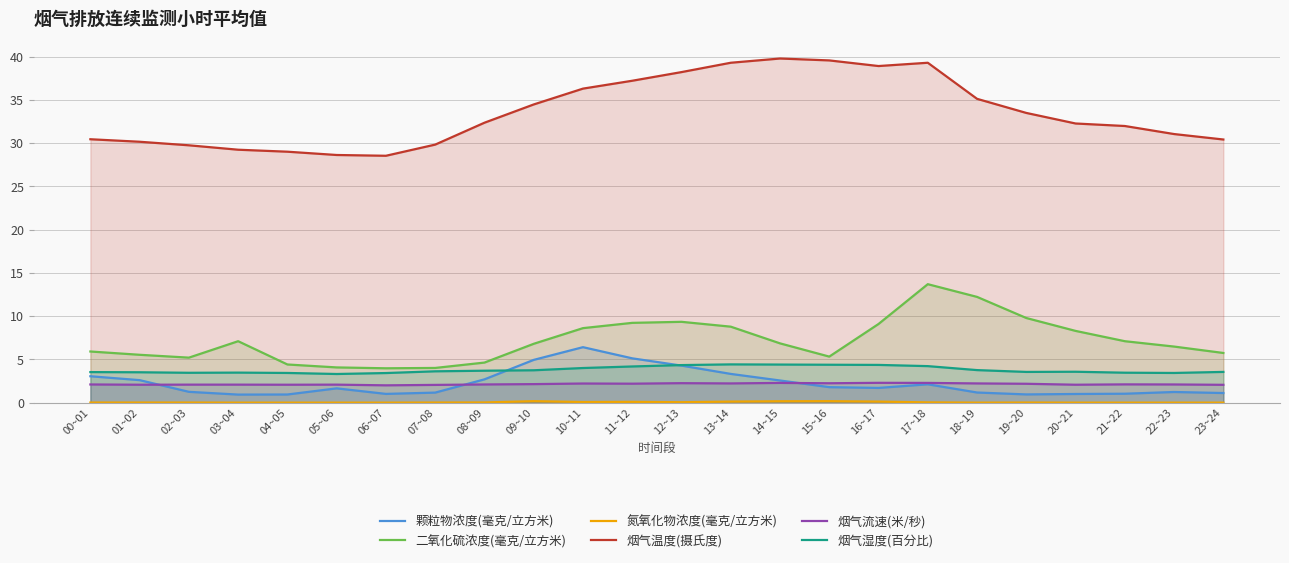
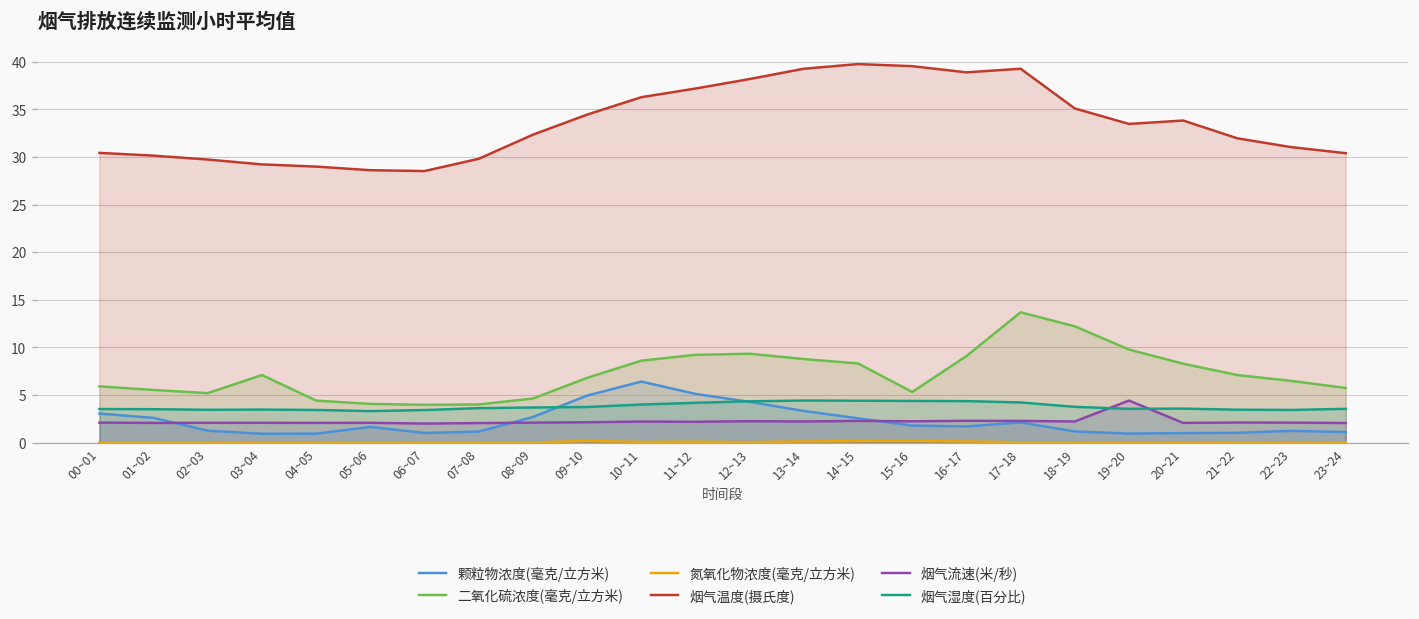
  {
    "颗粒物浓度(毫克/立方米)": {
      "00~01": 3,
      "01~02": 3,
      "02~03": 1,
      "03~04": 1,
      "04~05": 1,
      "05~06": 2,
      "06~07": 1,
      "07~08": 1,
      "08~09": 3,
      "09~10": 5,
      "10~11": 6,
      "11~12": 5,
      "13~14": 3,
      "15~16": 2,
      "16~17": 2,
      "18~19": 1,
      "19~20": 1,
      "20~21": 1,
      "21~22": 1,
      "22~23": 1,
      "23~24": 1
    },
    "二氧化硫浓度(毫克/立方米)": {
      "00~01": 6,
      "01~02": 6,
      "02~03": 5,
      "03~04": 7,
      "04~05": 4,
      "05~06": 4,
      "06~07": 4,
      "07~08": 4,
      "08~09": 5,
      "09~10": 7,
      "10~11": 9,
      "11~12": 9,
      "12~13": 9,
      "13~14": 9,
-     "14~15": 7,
+     "14~15": 8,
      "15~16": 5,
      "16~17": 9,
      "17~18": 14,
      "18~19": 12,
      "19~20": 10,
      "20~21": 8,
      "21~22": 7,
      "22~23": 6,
      "23~24": 6
    },
    "氮氧化物浓度(毫克/立方米)": {
      "00~01": 0,
      "01~02": 0,
      "02~03": 0,
      "03~04": 0,
      "04~05": 0,
      "05~06": 0,
      "06~07": 0,
      "07~08": 0,
      "08~09": 0,
      "09~10": 0,
      "10~11": 0,
      "11~12": 0,
      "12~13": 0,
      "13~14": 0,
      "14~15": 0,
      "15~16": 0,
      "16~17": 0,
      "17~18": 0,
      "18~19": 0,
      "19~20": 0,
      "20~21": 0,
      "21~22": 0,
      "22~23": 0,
      "23~24": 0
    },
    "烟气温度(摄氏度)": {
      "00~01": 30,
      "01~02": 30,
      "02~03": 30,
      "03~04": 29,
      "04~05": 29,
      "05~06": 29,
      "06~07": 29,
      "07~08": 30,
      "08~09": 32,
      "09~10": 34,
      "10~11": 36,
      "11~12": 37,
      "12~13": 38,
      "13~14": 39,
      "14~15": 40,
      "15~16": 40,
      "16~17": 39,
      "17~18": 39,
      "18~19": 35,
      "19~20": 33,
-     "20~21": 32,
+     "20~21": 34,
      "21~22": 32,
      "22~23": 31,
      "23~24": 30
    },
    "烟气流速(米/秒)": {
      "00~01": 2,
      "01~02": 2,
      "02~03": 2,
      "03~04": 2,
      "04~05": 2,
      "05~06": 2,
      "06~07": 2,
      "07~08": 2,
      "08~09": 2,
      "09~10": 2,
      "10~11": 2,
      "11~12": 2,
      "12~13": 2,
      "13~14": 2,
      "15~16": 2,
      "16~17": 2,
      "18~19": 2,
-     "19~20": 2,
+     "19~20": 4,
      "20~21": 2,
      "21~22": 2,
      "22~23": 2,
      "23~24": 2
    },
    "烟气湿度(百分比)": {
      "00~01": 4,
      "01~02": 4,
      "02~03": 3,
      "03~04": 3,
      "04~05": 3,
      "05~06": 3,
      "06~07": 3,
      "07~08": 4,
      "08~09": 4,
      "09~10": 4,
      "10~11": 4,
      "11~12": 4,
      "13~14": 4,
      "14~15": 4,
      "15~16": 4,
      "16~17": 4,
      "17~18": 4,
      "18~19": 4,
      "19~20": 4,
      "20~21": 4,
      "21~22": 3,
      "22~23": 3,
      "23~24": 4
    }
  }
